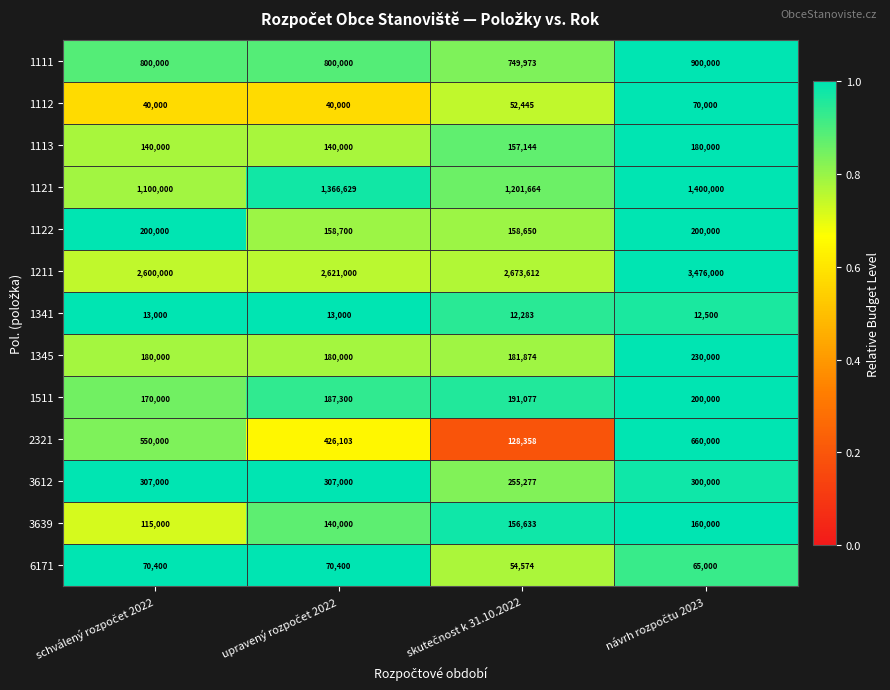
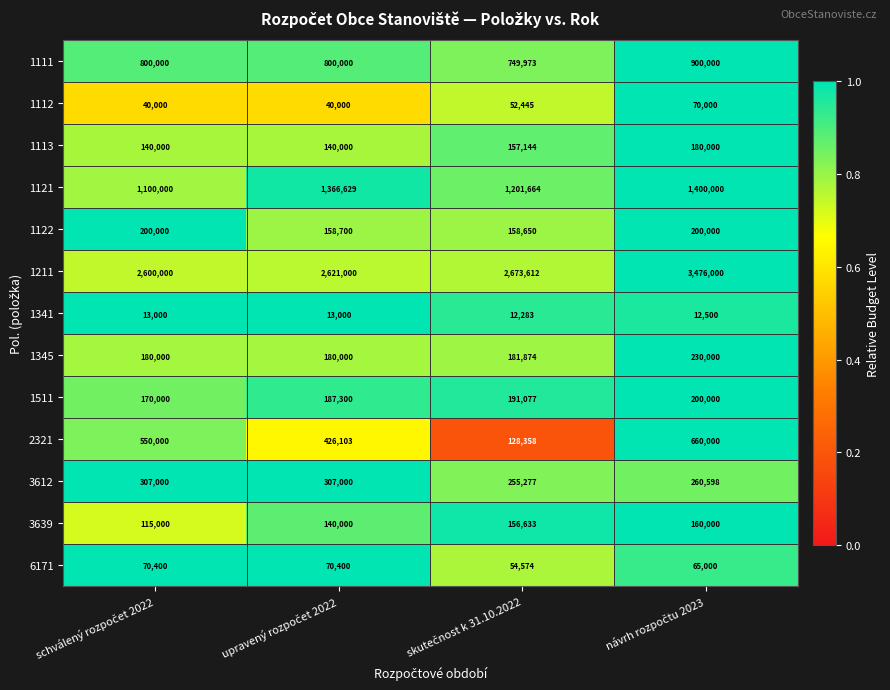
  {
    "1111": {
      "schválený rozpočet 2022": "800,000",
      "upravený rozpočet 2022": "800,000",
      "skutečnost k 31.10.2022": "749,973",
      "návrh rozpočtu 2023": "900,000"
    },
    "1112": {
      "schválený rozpočet 2022": "40,000",
      "upravený rozpočet 2022": "40,000",
      "skutečnost k 31.10.2022": "52,445",
      "návrh rozpočtu 2023": "70,000"
    },
    "1113": {
      "schválený rozpočet 2022": "140,000",
      "upravený rozpočet 2022": "140,000",
      "skutečnost k 31.10.2022": "157,144",
      "návrh rozpočtu 2023": "180,000"
    },
    "1121": {
      "schválený rozpočet 2022": "1,100,000",
      "upravený rozpočet 2022": "1,366,629",
      "skutečnost k 31.10.2022": "1,201,664",
      "návrh rozpočtu 2023": "1,400,000"
    },
    "1122": {
      "schválený rozpočet 2022": "200,000",
      "upravený rozpočet 2022": "158,700",
      "skutečnost k 31.10.2022": "158,650",
      "návrh rozpočtu 2023": "200,000"
    },
    "1211": {
      "schválený rozpočet 2022": "2,600,000",
      "upravený rozpočet 2022": "2,621,000",
      "skutečnost k 31.10.2022": "2,673,612",
      "návrh rozpočtu 2023": "3,476,000"
    },
    "1341": {
      "schválený rozpočet 2022": "13,000",
      "upravený rozpočet 2022": "13,000",
      "skutečnost k 31.10.2022": "12,283",
      "návrh rozpočtu 2023": "12,500"
    },
    "1345": {
      "schválený rozpočet 2022": "180,000",
      "upravený rozpočet 2022": "180,000",
      "skutečnost k 31.10.2022": "181,874",
      "návrh rozpočtu 2023": "230,000"
    },
    "1511": {
      "schválený rozpočet 2022": "170,000",
      "upravený rozpočet 2022": "187,300",
      "skutečnost k 31.10.2022": "191,077",
      "návrh rozpočtu 2023": "200,000"
    },
    "2321": {
      "schválený rozpočet 2022": "550,000",
      "upravený rozpočet 2022": "426,103",
      "skutečnost k 31.10.2022": "128,358",
      "návrh rozpočtu 2023": "660,000"
    },
    "3612": {
      "schválený rozpočet 2022": "307,000",
      "upravený rozpočet 2022": "307,000",
      "skutečnost k 31.10.2022": "255,277",
-     "návrh rozpočtu 2023": "300,000"
+     "návrh rozpočtu 2023": "260,598"
    },
    "3639": {
      "schválený rozpočet 2022": "115,000",
      "upravený rozpočet 2022": "140,000",
      "skutečnost k 31.10.2022": "156,633",
      "návrh rozpočtu 2023": "160,000"
    },
    "6171": {
      "schválený rozpočet 2022": "70,400",
      "upravený rozpočet 2022": "70,400",
      "skutečnost k 31.10.2022": "54,574",
      "návrh rozpočtu 2023": "65,000"
    }
  }
